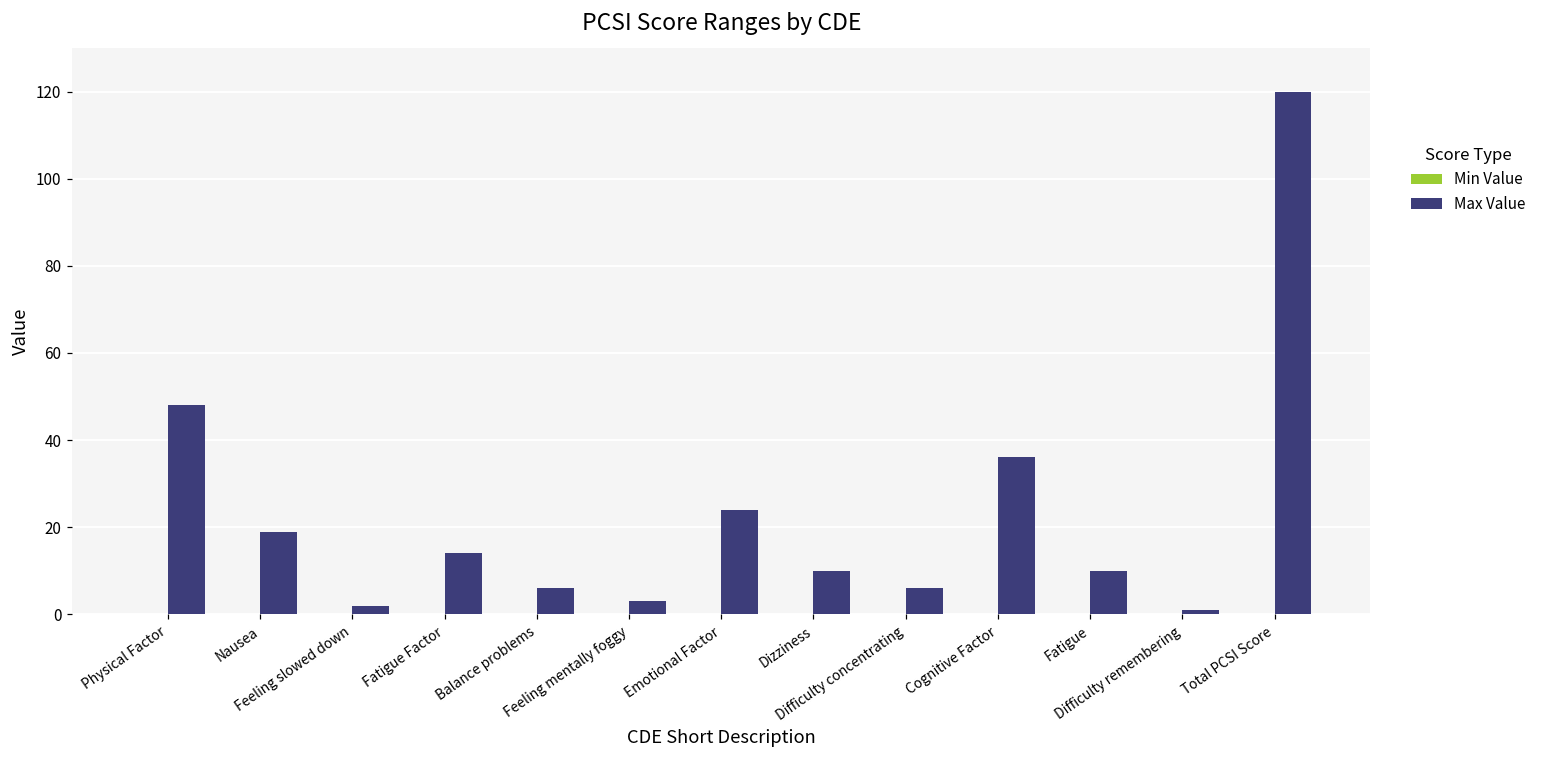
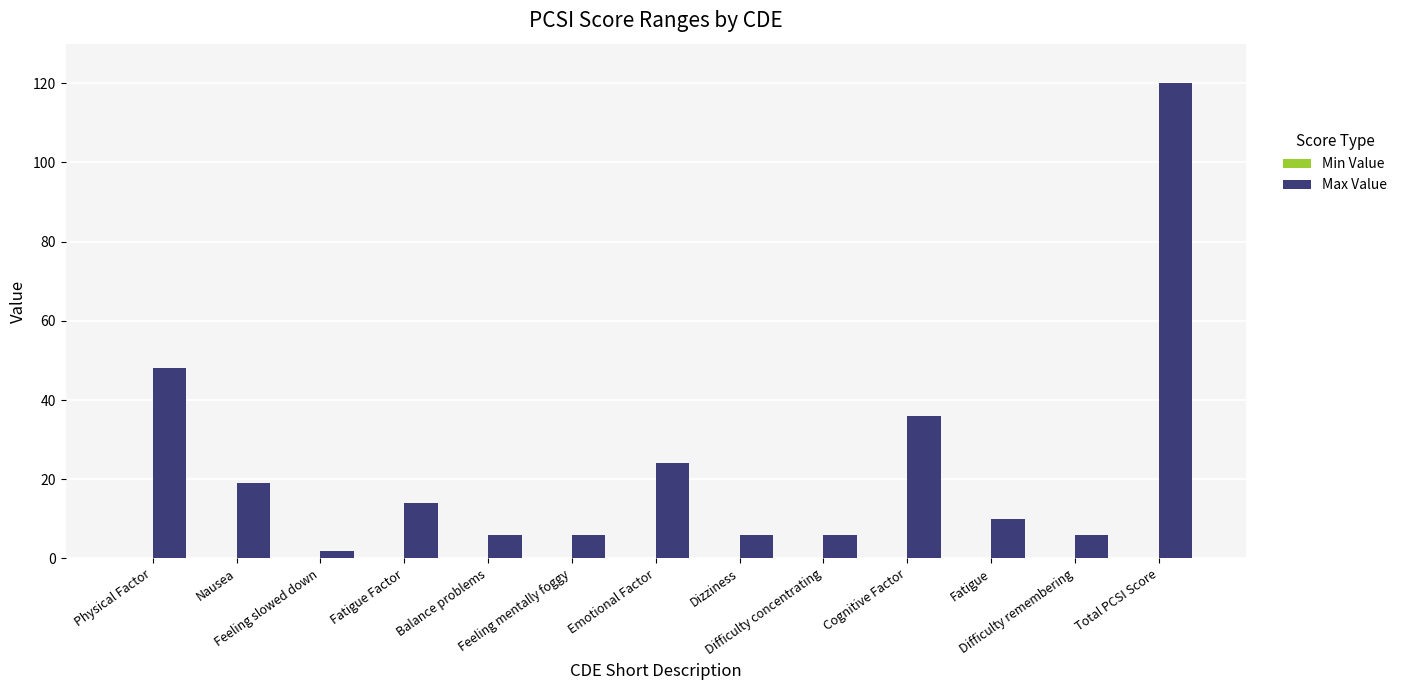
  {
    "Min Value": {
      "Physical Factor": 0,
      "Nausea": 0,
      "Feeling slowed down": 0,
      "Fatigue Factor": 0,
      "Balance problems": 0,
      "Feeling mentally foggy": 0,
      "Emotional Factor": 0,
      "Dizziness": 0,
      "Difficulty concentrating": 0,
      "Cognitive Factor": 0,
      "Fatigue": 0,
      "Difficulty remembering": 0,
      "Total PCSI Score": 0
    },
    "Max Value": {
      "Physical Factor": 48,
      "Nausea": 19,
      "Feeling slowed down": 2,
      "Fatigue Factor": 14,
      "Balance problems": 6,
-     "Feeling mentally foggy": 3,
+     "Feeling mentally foggy": 6,
      "Emotional Factor": 24,
-     "Dizziness": 10,
+     "Dizziness": 6,
      "Difficulty concentrating": 6,
      "Cognitive Factor": 36,
      "Fatigue": 10,
-     "Difficulty remembering": 1,
+     "Difficulty remembering": 6,
      "Total PCSI Score": 120
    }
  }
